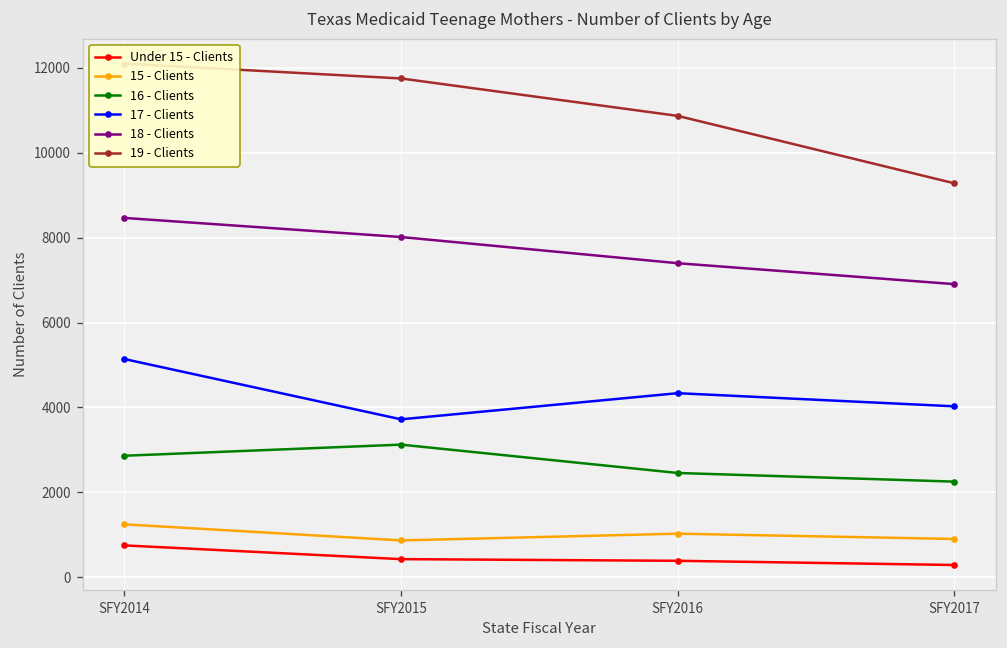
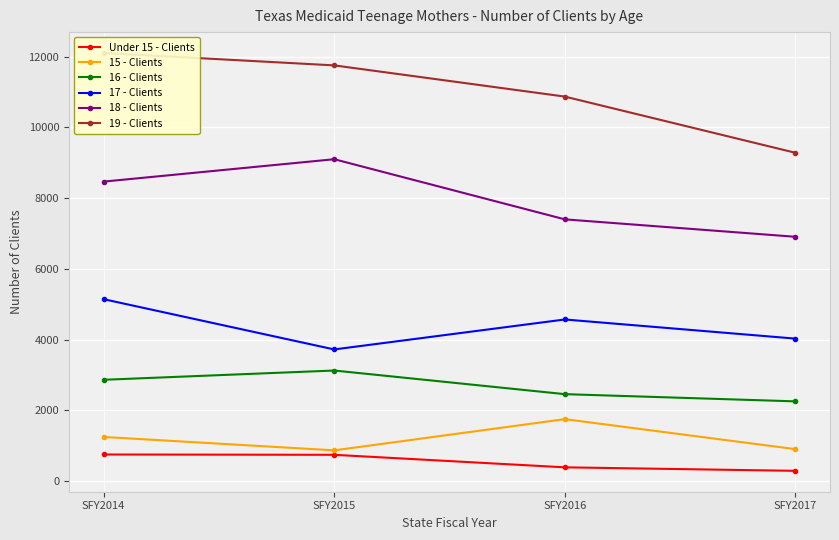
  {
    "Under 15 - Clients": {
      "SFY2014": 800,
-     "SFY2015": 400,
+     "SFY2015": 700,
      "SFY2016": 400,
      "SFY2017": 300
    },
    "15 - Clients": {
      "SFY2014": 1200,
      "SFY2015": 900,
-     "SFY2016": 1000,
+     "SFY2016": 1800,
      "SFY2017": 900
    },
    "16 - Clients": {
      "SFY2014": 2900,
      "SFY2015": 3100,
      "SFY2016": 2500,
      "SFY2017": 2300
    },
    "17 - Clients": {
      "SFY2014": 5100,
      "SFY2015": 3700,
-     "SFY2016": 4300,
+     "SFY2016": 4600,
      "SFY2017": 4000
    },
    "18 - Clients": {
      "SFY2014": 8500,
-     "SFY2015": 8000,
+     "SFY2015": 9100,
      "SFY2016": 7400,
      "SFY2017": 6900
    },
    "19 - Clients": {
      "SFY2015": 11800,
      "SFY2016": 10900,
      "SFY2017": 9300
    }
  }
